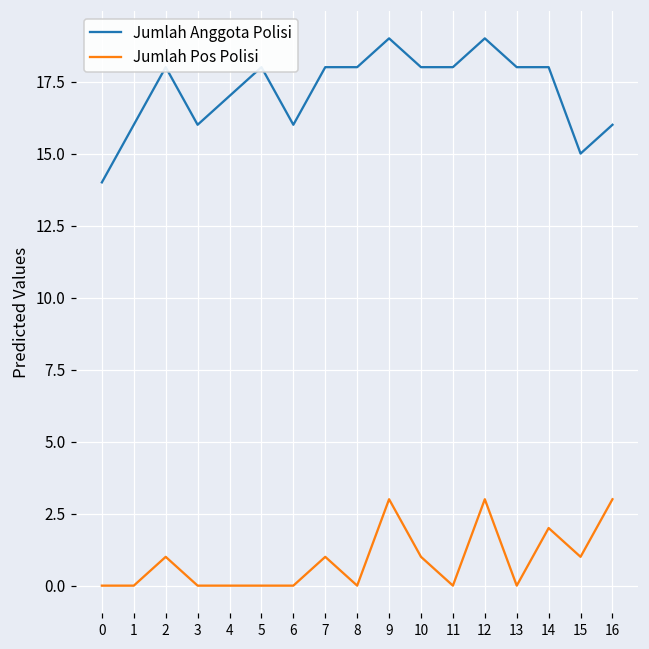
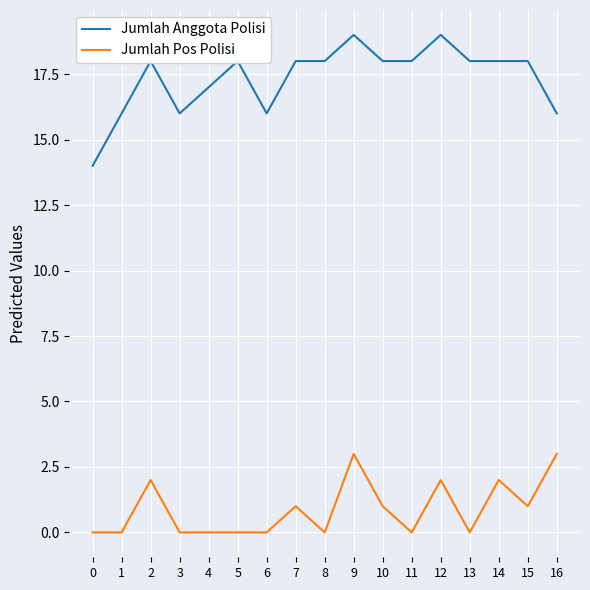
  {
    "Jumlah Anggota Polisi": {
      "0": 14,
      "1": 16,
      "3": 16,
      "4": 17,
      "6": 16,
      "7": 18,
      "8": 18,
      "9": 19,
      "10": 18,
      "11": 18,
      "12": 19,
      "13": 18,
      "14": 18,
-     "15": 15,
+     "15": 18,
      "16": 16
    },
    "Jumlah Pos Polisi": {
      "0": 0,
      "1": 0,
-     "2": 1,
+     "2": 2,
      "3": 0,
      "4": 0,
      "5": 0,
      "6": 0,
      "7": 1,
      "8": 0,
      "9": 3,
      "10": 1,
      "11": 0,
-     "12": 3,
+     "12": 2,
      "13": 0,
      "14": 2,
      "15": 1,
      "16": 3
    }
  }
